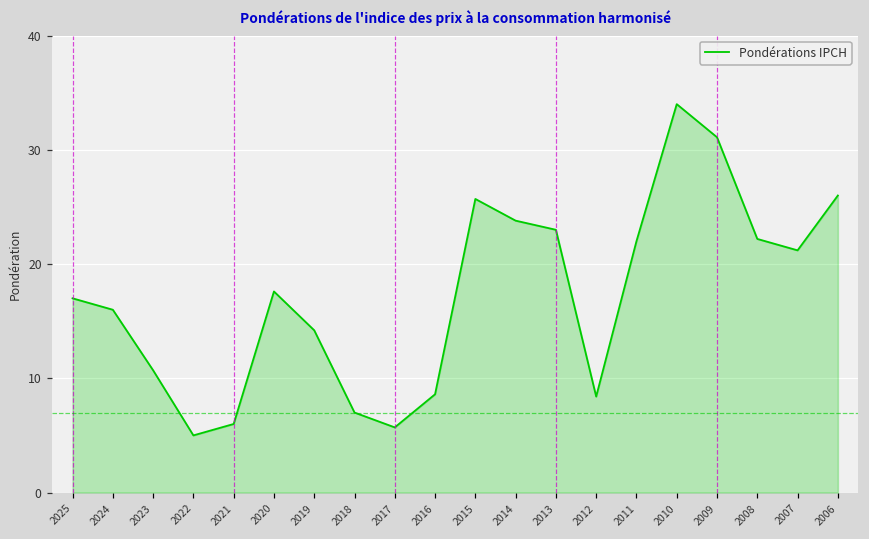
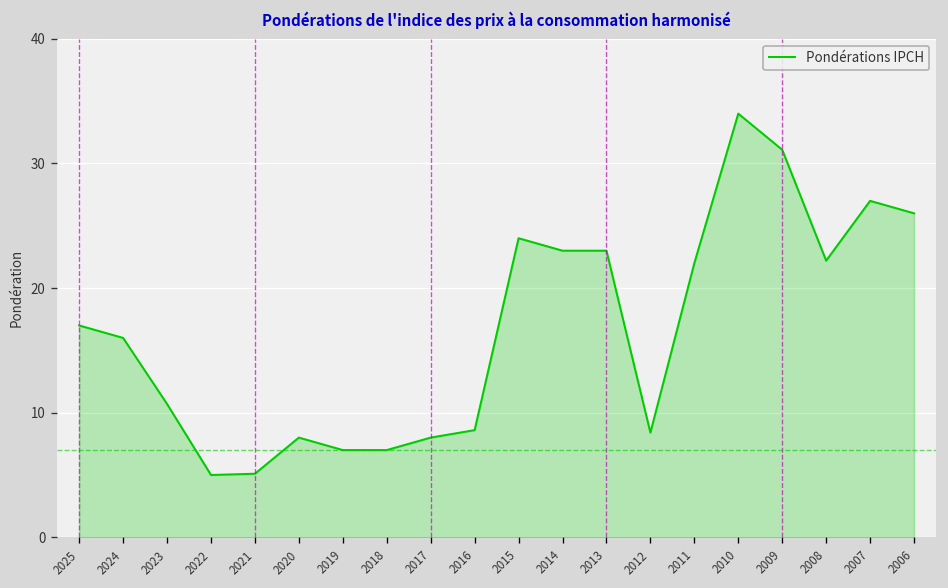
  {
    "2025": 17.0,
    "2024": 16.0,
    "2023": 10.7,
    "2022": 5.0,
-   "2021": 6.0,
-   "2020": 17.6,
-   "2019": 14.2,
+   "2021": 5.1,
+   "2020": 8.0,
+   "2019": 7.0,
    "2018": 7.0,
-   "2017": 5.7,
+   "2017": 8.0,
    "2016": 8.6,
-   "2015": 25.7,
-   "2014": 23.8,
+   "2015": 24.0,
+   "2014": 23.0,
    "2013": 23.0,
    "2012": 8.4,
    "2011": 22.0,
    "2010": 34.0,
    "2009": 31.1,
    "2008": 22.2,
-   "2007": 21.2,
+   "2007": 27.0,
    "2006": 26.0
  }
